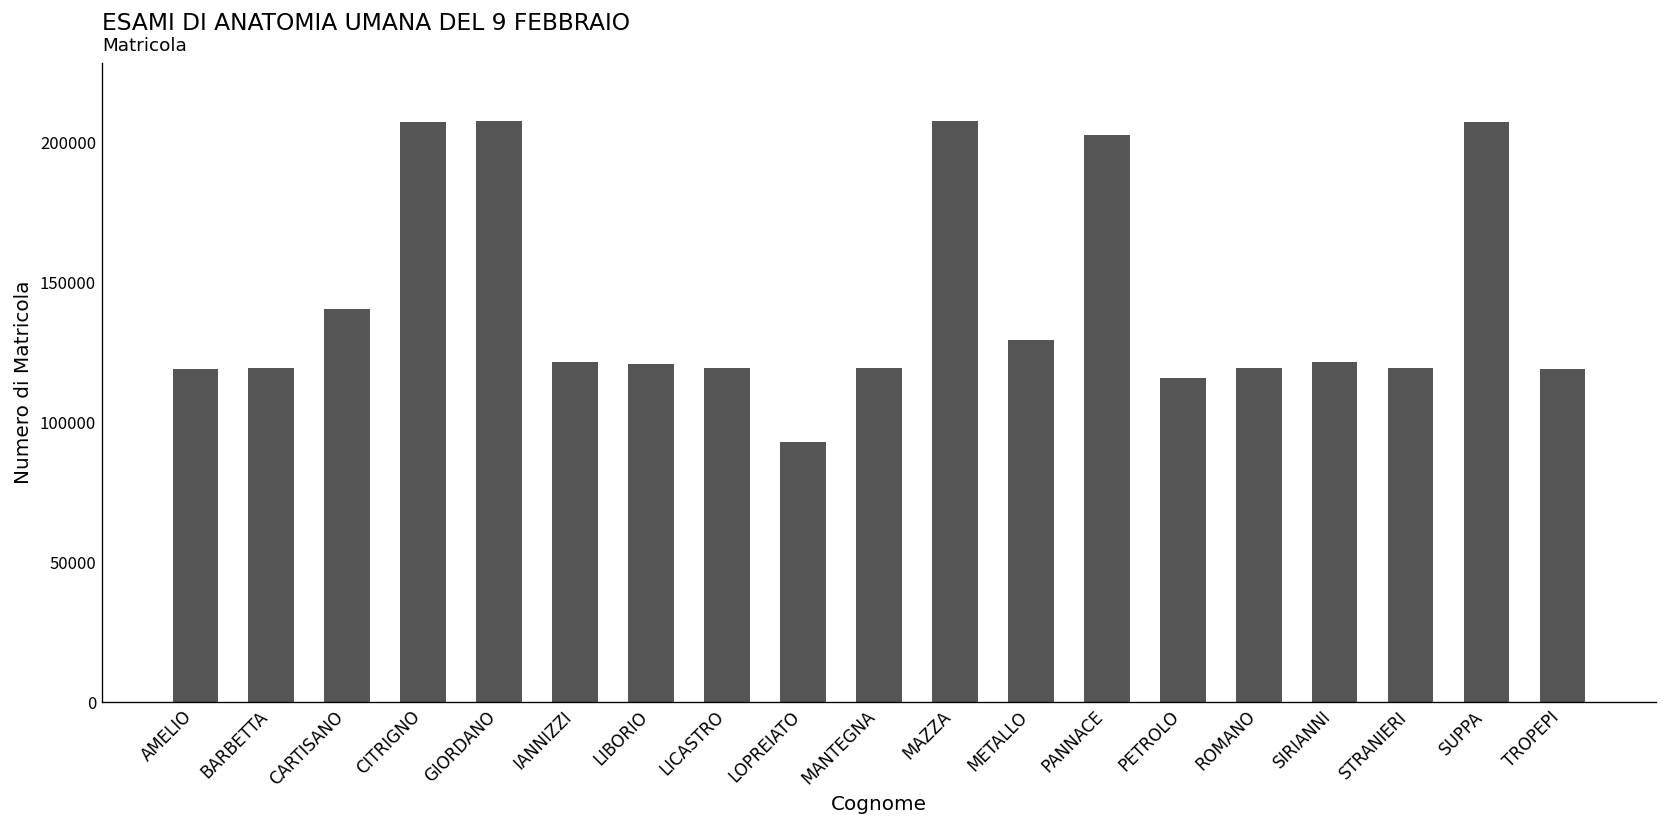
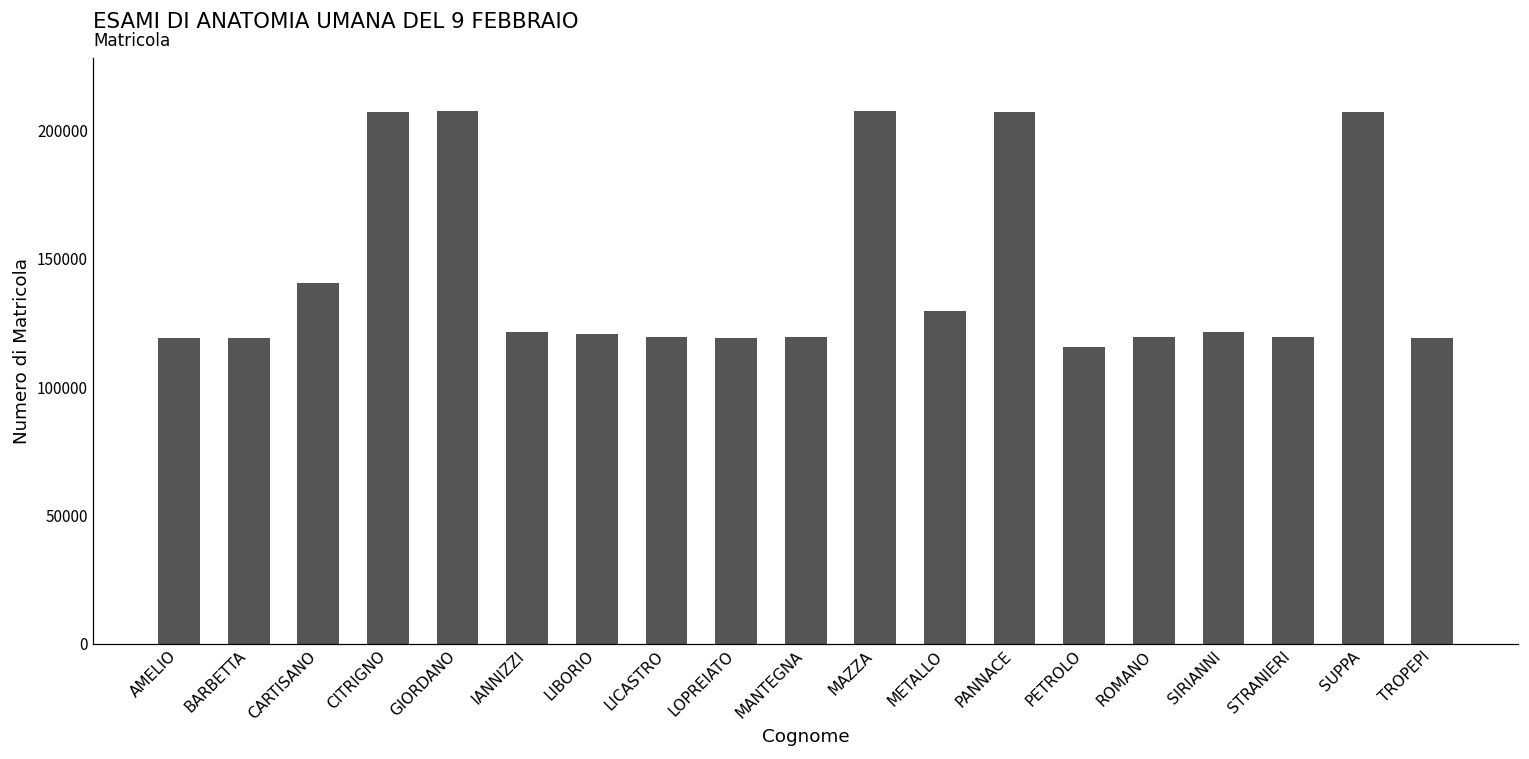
  {
    "AMELIO": 119000,
    "BARBETTA": 119000,
    "CARTISANO": 141000,
    "CITRIGNO": 207000,
    "GIORDANO": 208000,
    "IANNIZZI": 121000,
    "LIBORIO": 121000,
    "LICASTRO": 119000,
-   "LOPREIATO": 93000,
+   "LOPREIATO": 119000,
    "MANTEGNA": 119000,
    "MAZZA": 208000,
    "METALLO": 130000,
-   "PANNACE": 203000,
+   "PANNACE": 207000,
    "PETROLO": 116000,
    "ROMANO": 119000,
    "SIRIANNI": 121000,
    "STRANIERI": 119000,
    "SUPPA": 207000,
    "TROPEPI": 119000
  }
